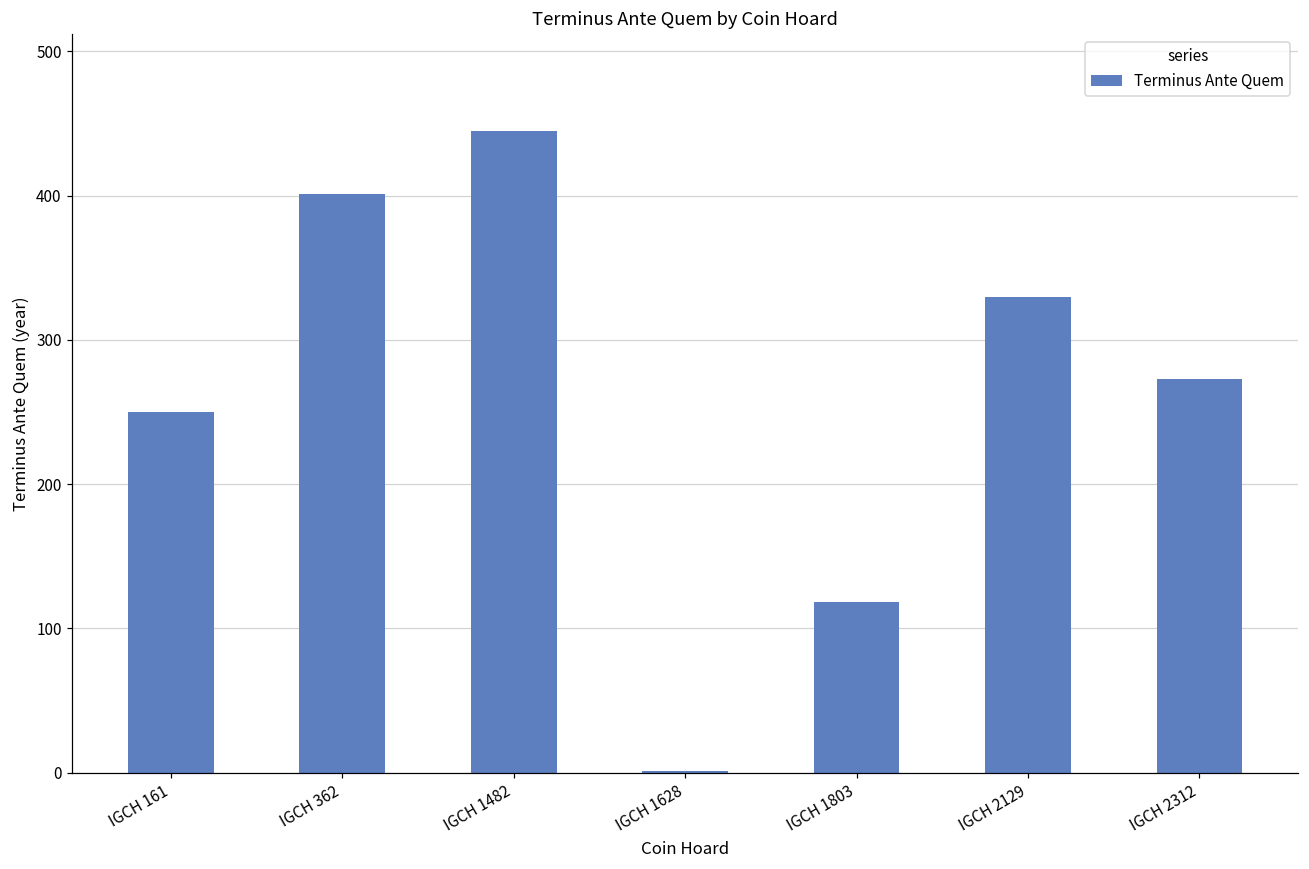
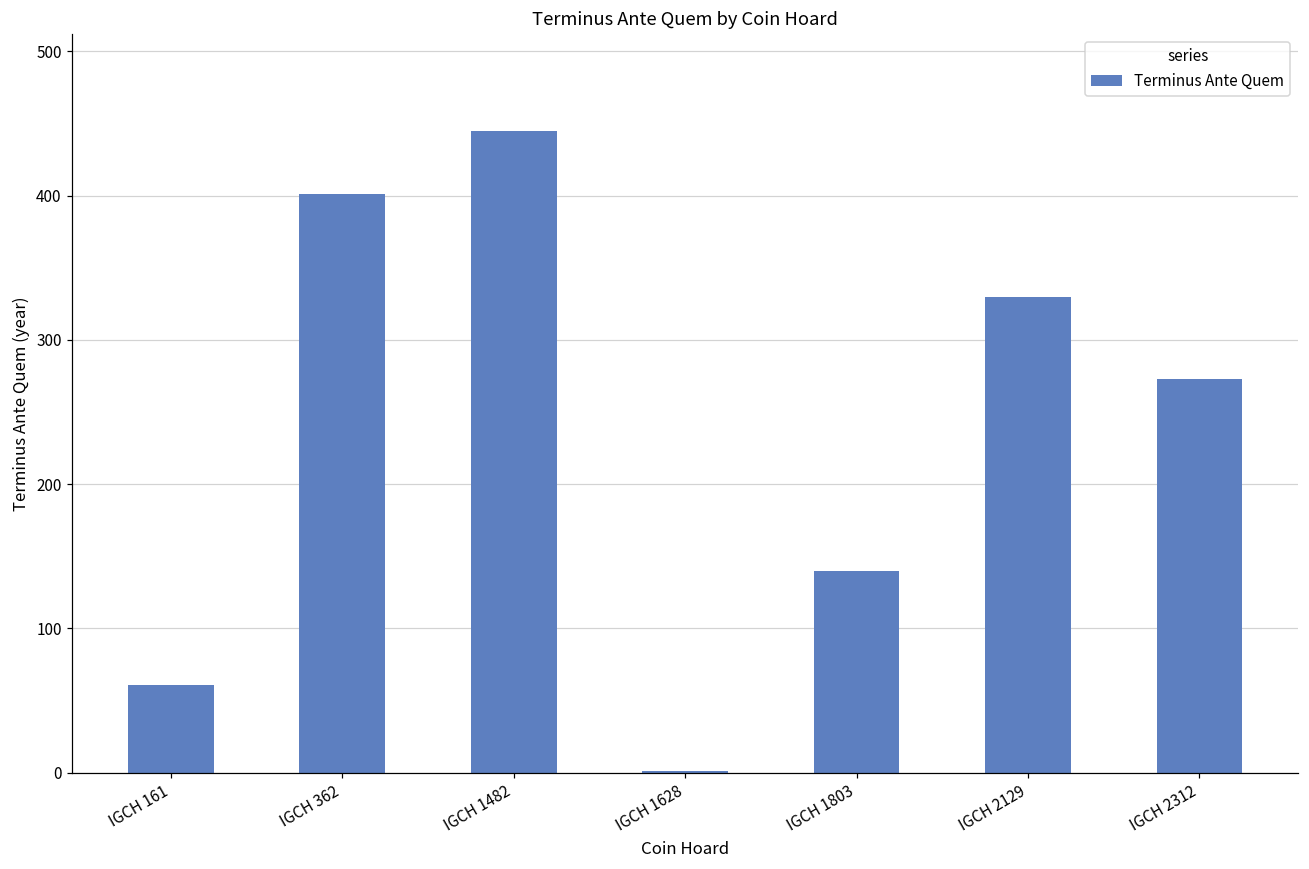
  {
-   "IGCH 161": 250,
+   "IGCH 161": 61,
    "IGCH 362": 401,
    "IGCH 1482": 445,
-   "IGCH 1803": 118,
+   "IGCH 1803": 140,
    "IGCH 2129": 330,
    "IGCH 2312": 273
  }
